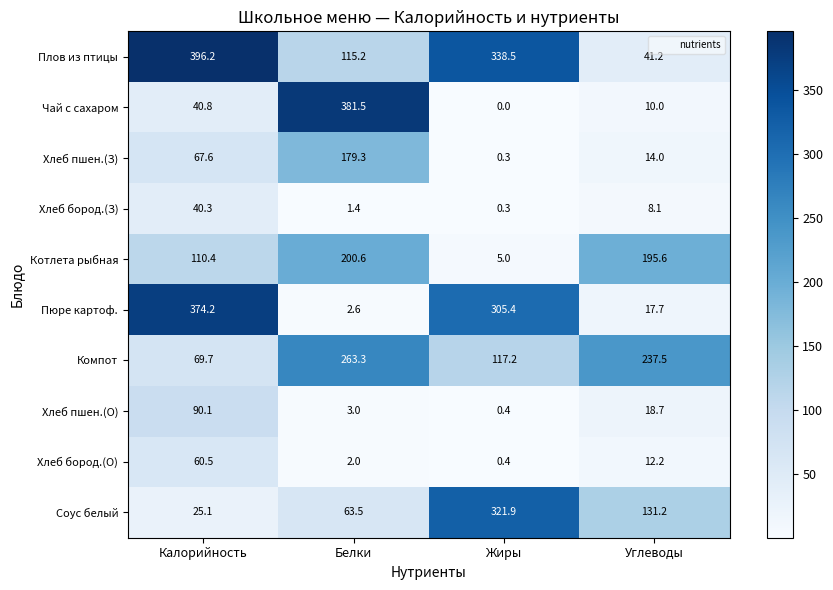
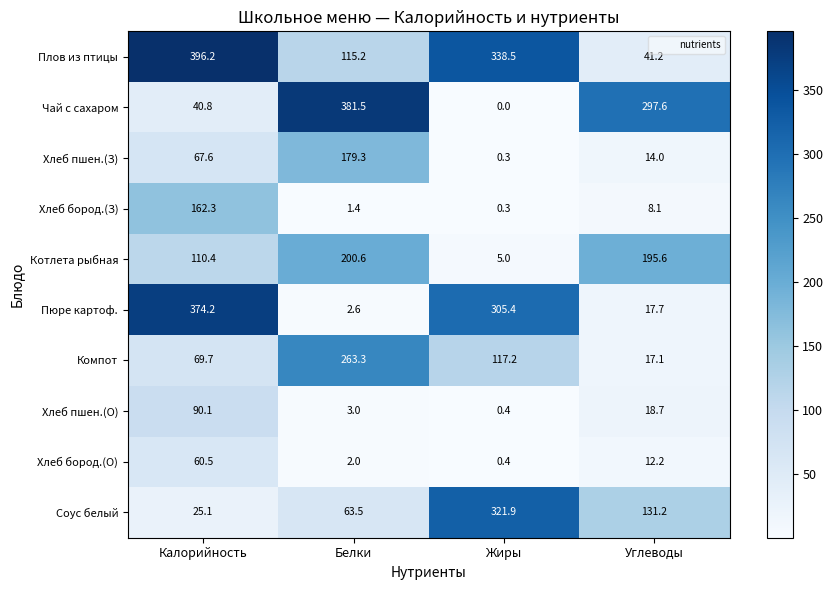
  {
    "Плов из птицы": {
      "Калорийность": 396.2,
      "Белки": 115.2,
      "Жиры": 338.5
    },
    "Чай с сахаром": {
      "Калорийность": 40.8,
      "Белки": 381.5,
      "Жиры": 0.0,
-     "Углеводы": 10.0
+     "Углеводы": 297.6
    },
    "Хлеб пшен.(З)": {
      "Калорийность": 67.6,
      "Белки": 179.3,
      "Жиры": 0.3,
      "Углеводы": 14.0
    },
    "Хлеб бород.(З)": {
-     "Калорийность": 40.3,
+     "Калорийность": 162.3,
      "Белки": 1.4,
      "Жиры": 0.3,
      "Углеводы": 8.1
    },
    "Котлета рыбная": {
      "Калорийность": 110.4,
      "Белки": 200.6,
      "Жиры": 5.0,
      "Углеводы": 195.6
    },
    "Пюре картоф.": {
      "Калорийность": 374.2,
      "Белки": 2.6,
      "Жиры": 305.4,
      "Углеводы": 17.7
    },
    "Компот": {
      "Калорийность": 69.7,
      "Белки": 263.3,
      "Жиры": 117.2,
-     "Углеводы": 237.5
+     "Углеводы": 17.1
    },
    "Хлеб пшен.(О)": {
      "Калорийность": 90.1,
      "Белки": 3.0,
      "Жиры": 0.4,
      "Углеводы": 18.7
    },
    "Хлеб бород.(О)": {
      "Калорийность": 60.5,
      "Белки": 2.0,
      "Жиры": 0.4,
      "Углеводы": 12.2
    },
    "Соус белый": {
      "Калорийность": 25.1,
      "Белки": 63.5,
      "Жиры": 321.9,
      "Углеводы": 131.2
    }
  }
